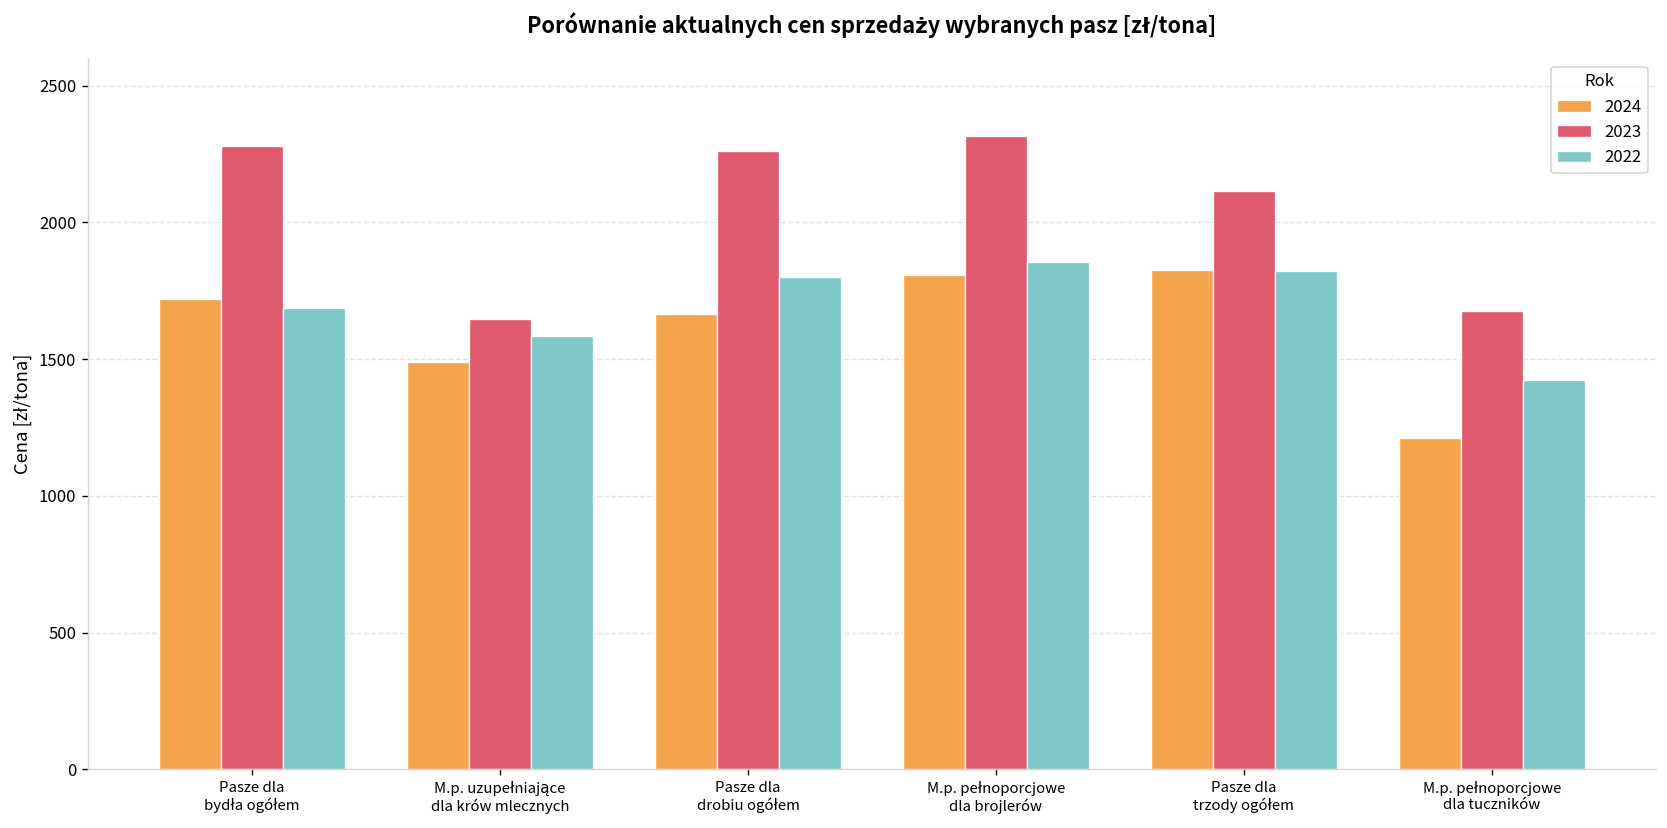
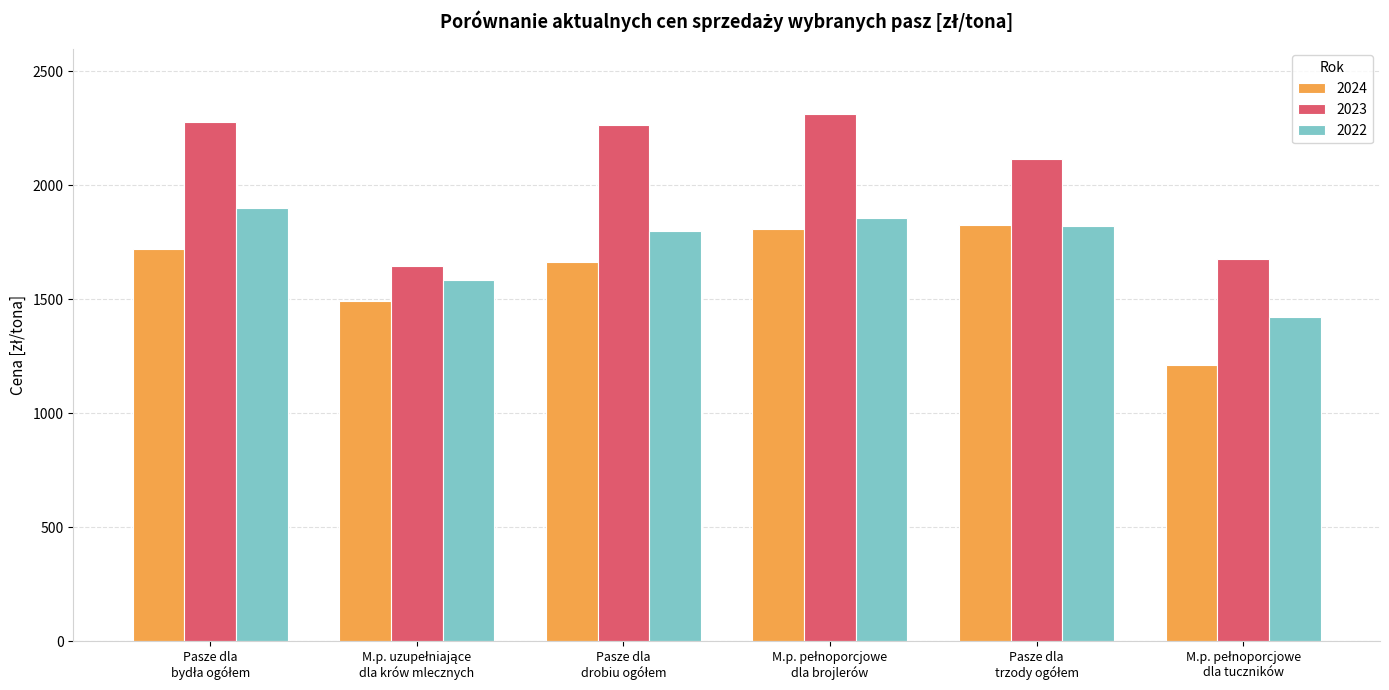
  {
    "2024": {
      "Pasze dla bydła ogółem": 1720,
      "M.p. uzupełniające dla krów mlecznych": 1490,
      "Pasze dla drobiu ogółem": 1670,
      "M.p. pełnoporcjowe dla brojlerów": 1810,
      "Pasze dla trzody ogółem": 1820,
      "M.p. pełnoporcjowe dla tuczników": 1210
    },
    "2023": {
      "Pasze dla bydła ogółem": 2280,
      "M.p. uzupełniające dla krów mlecznych": 1650,
      "Pasze dla drobiu ogółem": 2260,
      "M.p. pełnoporcjowe dla brojlerów": 2310,
      "Pasze dla trzody ogółem": 2120,
      "M.p. pełnoporcjowe dla tuczników": 1670
    },
    "2022": {
-     "Pasze dla bydła ogółem": 1690,
+     "Pasze dla bydła ogółem": 1900,
      "M.p. uzupełniające dla krów mlecznych": 1590,
      "Pasze dla drobiu ogółem": 1800,
      "M.p. pełnoporcjowe dla brojlerów": 1850,
      "Pasze dla trzody ogółem": 1820,
      "M.p. pełnoporcjowe dla tuczników": 1420
    }
  }
